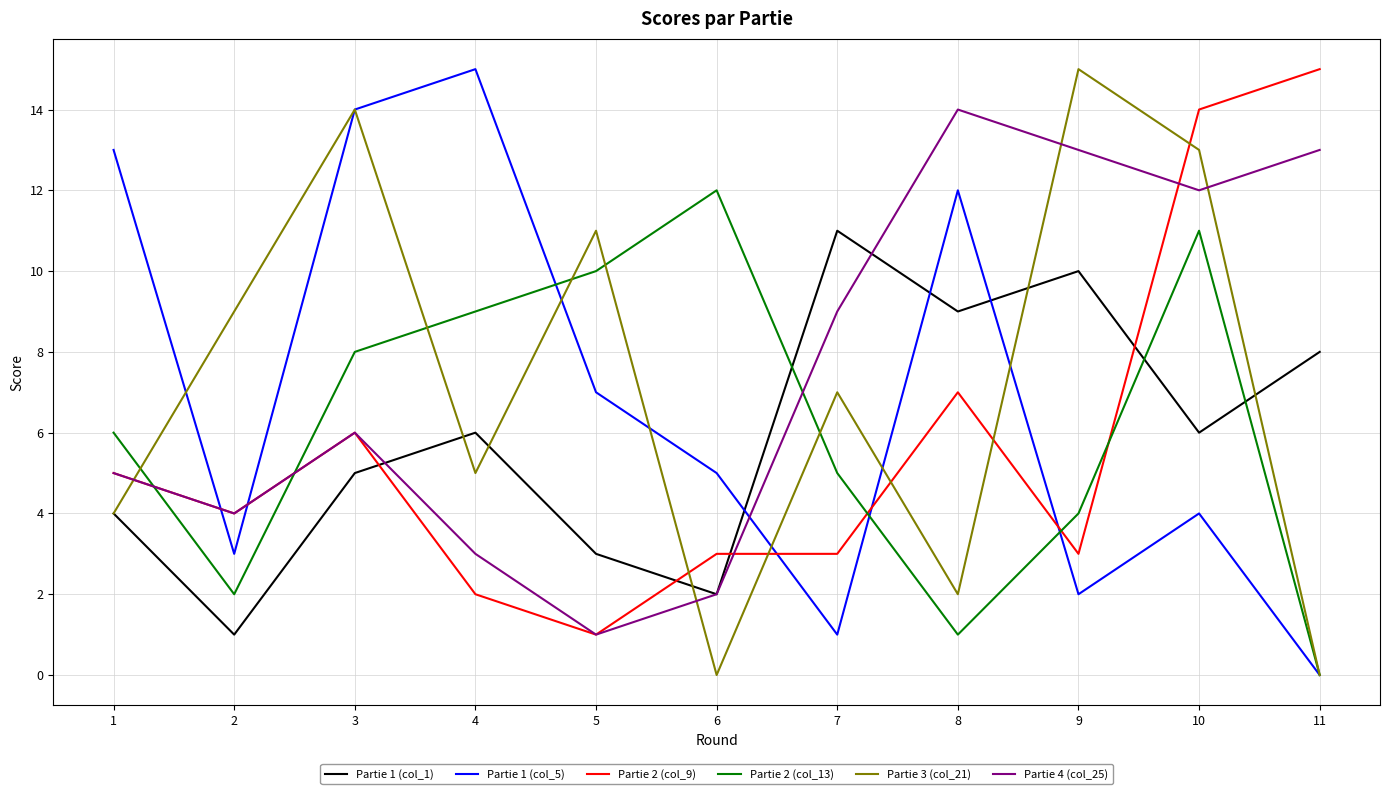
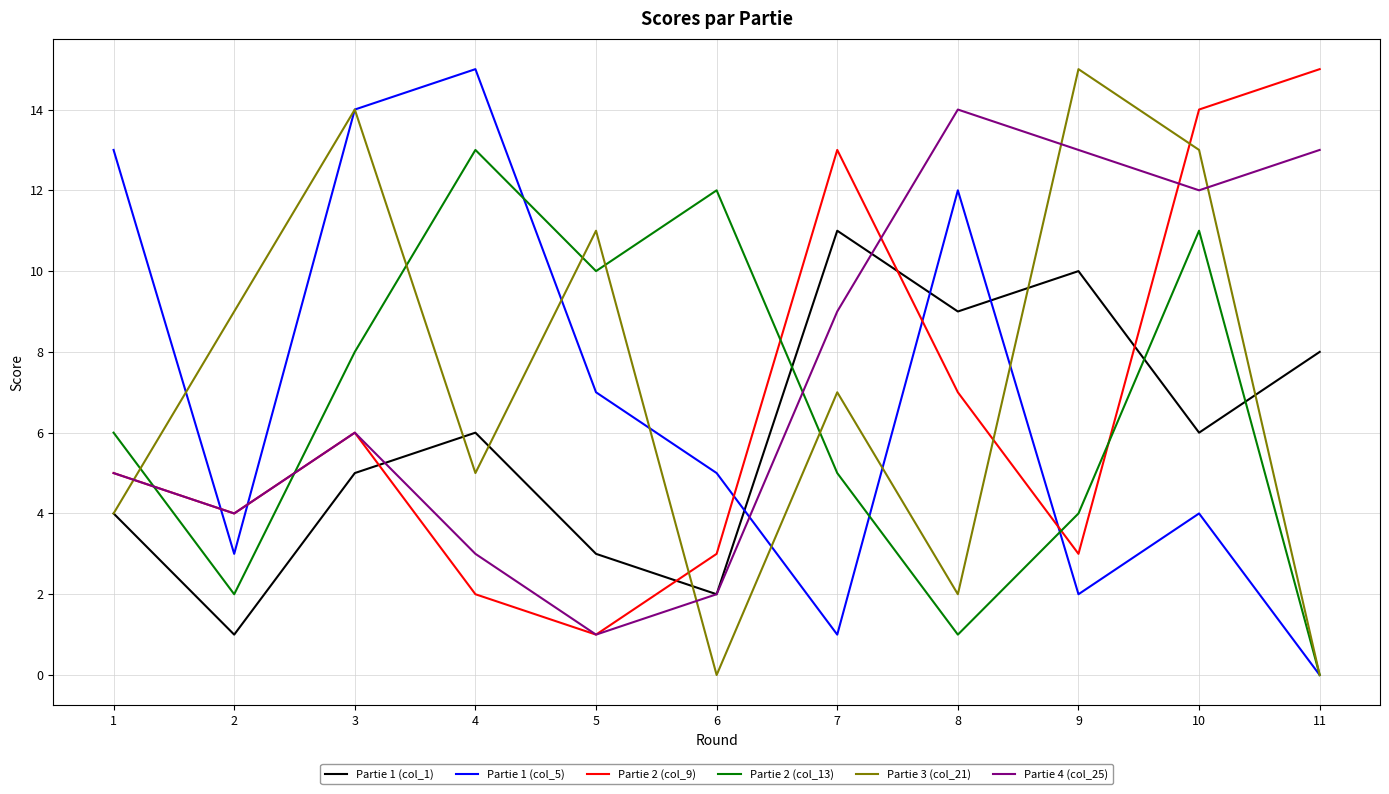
  {
    "Partie 1 (col_1)": {
      "2": 1,
      "3": 5,
      "4": 6,
      "5": 3,
      "7": 11,
      "8": 9,
      "9": 10,
      "10": 6,
      "11": 8
    },
    "Partie 1 (col_5)": {
      "1": 13,
      "2": 3,
      "4": 15,
      "5": 7,
      "6": 5,
      "7": 1,
      "8": 12,
      "9": 2,
      "10": 4
    },
    "Partie 2 (col_9)": {
      "4": 2,
      "6": 3,
-     "7": 3,
+     "7": 13,
      "8": 7,
      "9": 3,
      "10": 14,
      "11": 15
    },
    "Partie 2 (col_13)": {
      "1": 6,
      "2": 2,
      "3": 8,
-     "4": 9,
+     "4": 13,
      "5": 10,
      "6": 12,
      "7": 5,
      "8": 1,
      "9": 4,
      "10": 11
    },
    "Partie 3 (col_21)": {
      "2": 9,
      "4": 5,
      "5": 11,
      "6": 0,
      "7": 7,
      "8": 2,
      "9": 15,
      "10": 13
    },
    "Partie 4 (col_25)": {
      "4": 3,
      "7": 9,
      "8": 14,
      "9": 13,
      "10": 12,
      "11": 13
    }
  }
